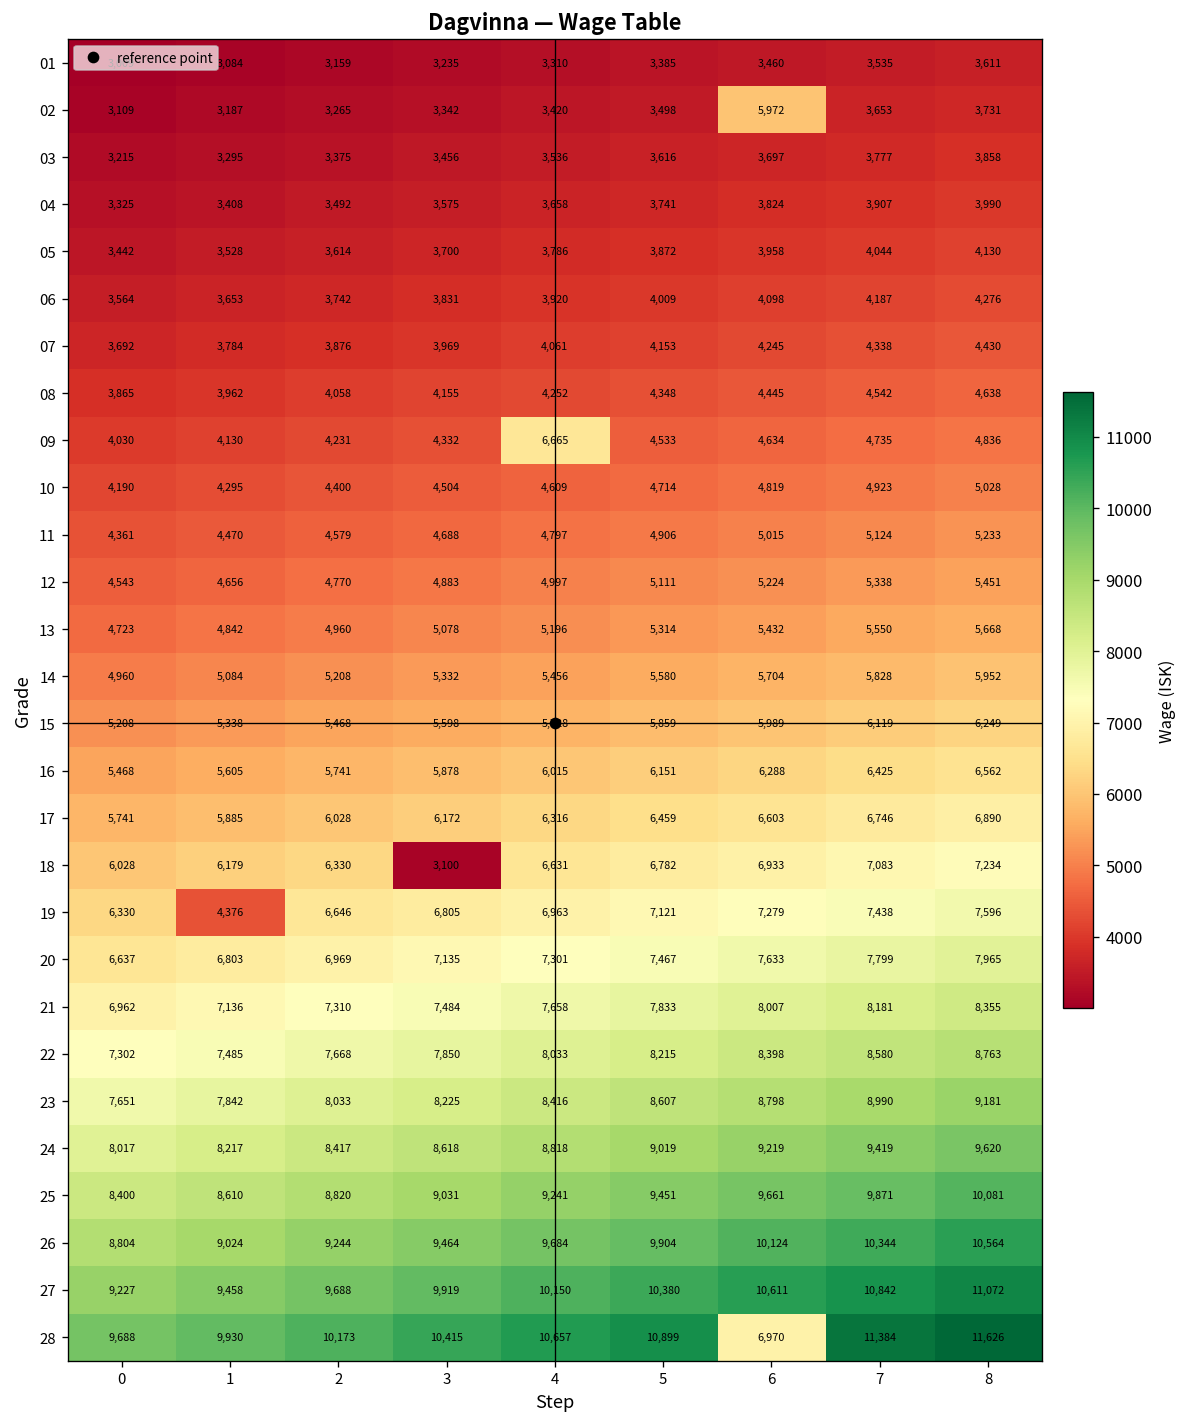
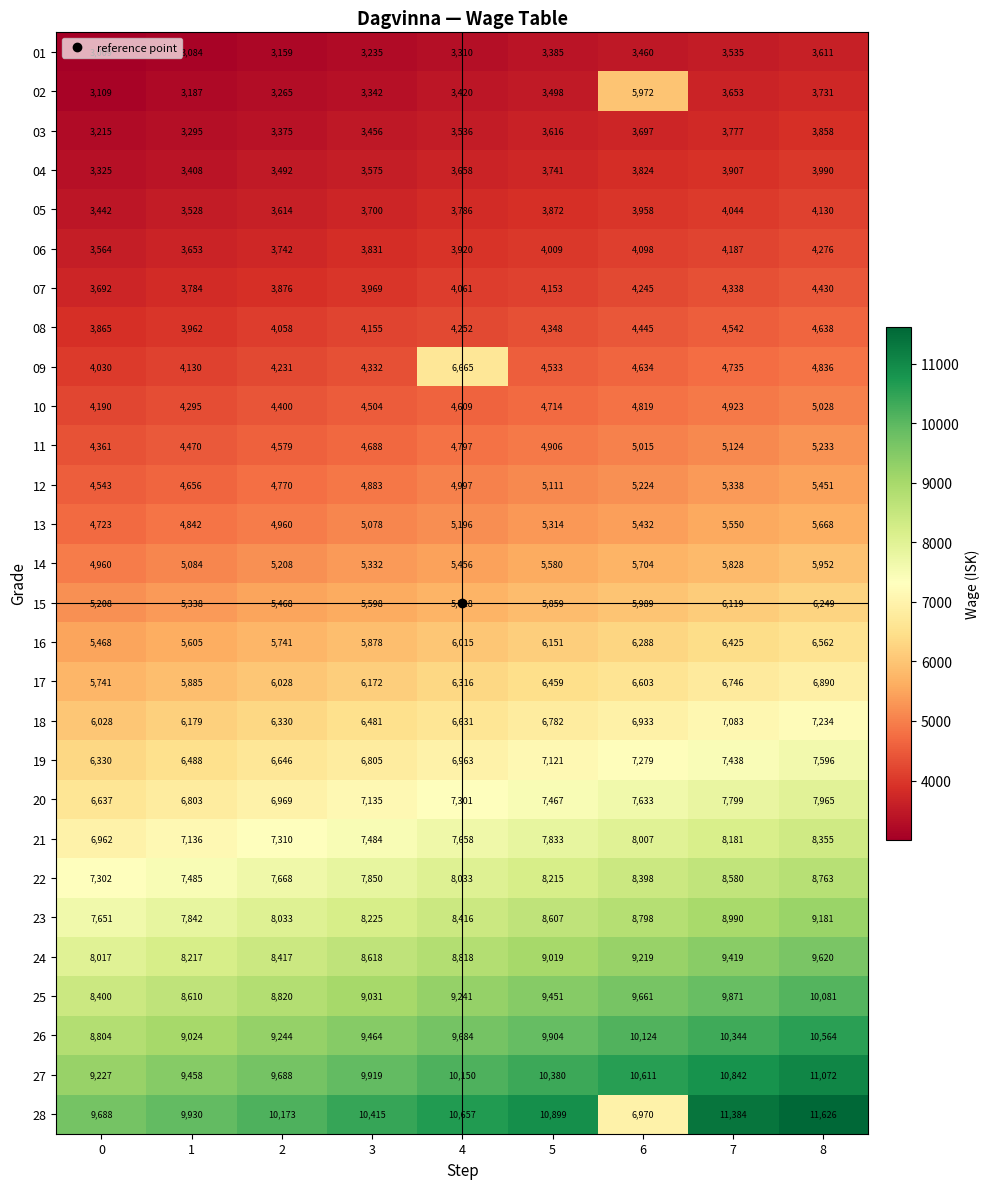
  {
    "18": {
      "0": "6,028",
      "1": "6,179",
      "2": "6,330",
-     "3": "3,100",
+     "3": "6,481",
      "4": "6,631",
      "5": "6,782",
      "6": "6,933",
      "7": "7,083",
      "8": "7,234"
    },
    "19": {
      "0": "6,330",
-     "1": "4,376",
+     "1": "6,488",
      "2": "6,646",
      "3": "6,805",
      "4": "6,963",
      "5": "7,121",
      "6": "7,279",
      "7": "7,438",
      "8": "7,596"
    }
  }
